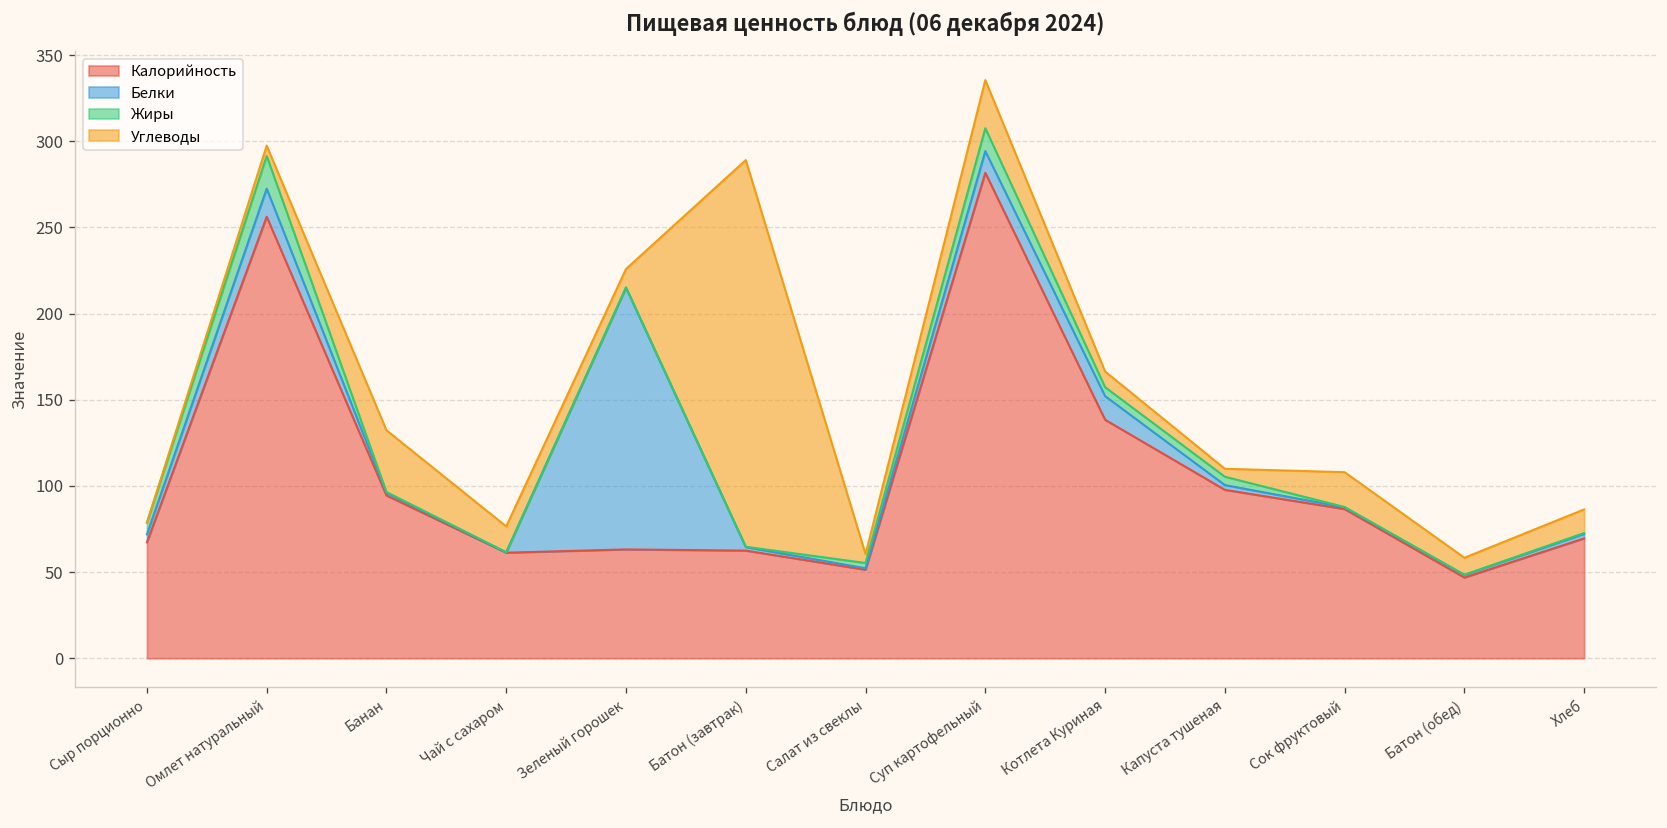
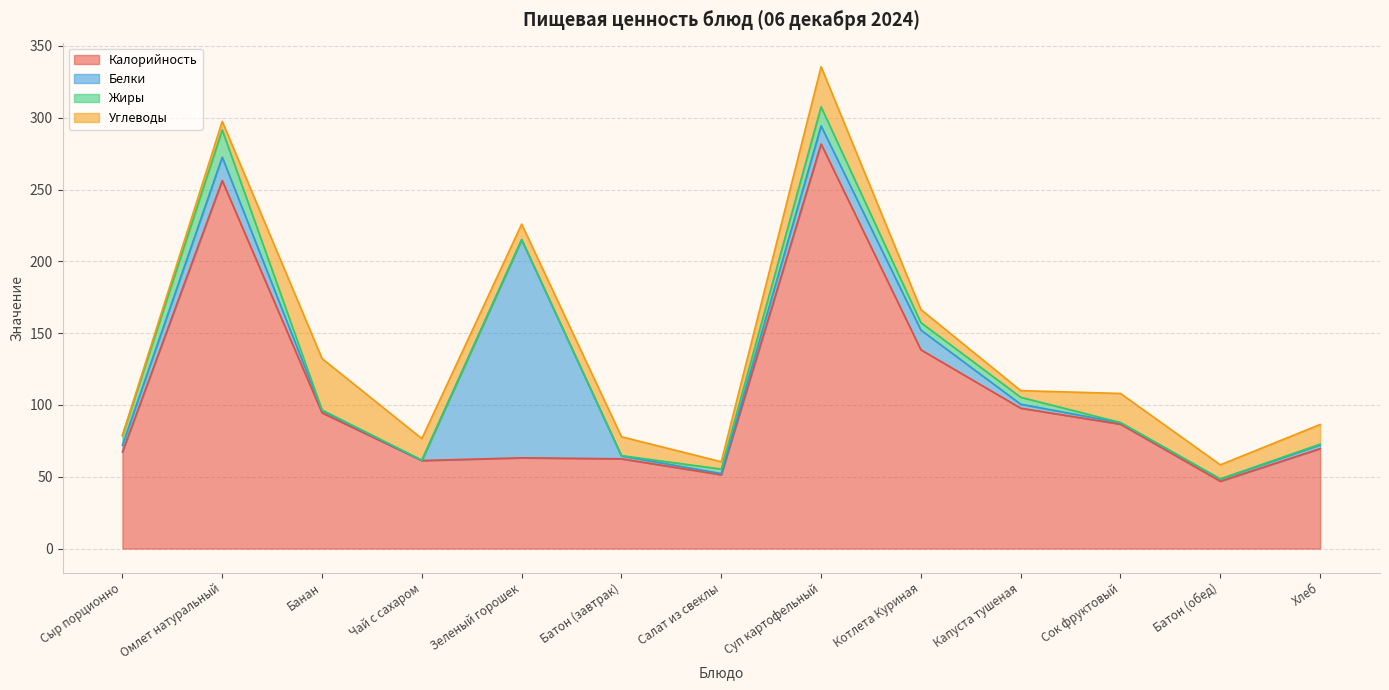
  {
    "Калорийность": {
      "Сыр порционно": 67,
      "Омлет натуральный": 256,
      "Зеленый горошек": 63,
      "Батон (завтрак)": 63,
      "Суп картофельный": 282,
      "Котлета Куриная": 138,
      "Капуста тушеная": 98,
      "Хлеб": 70
    },
    "Белки": {
      "Сыр порционно": 5,
      "Омлет натуральный": 16,
      "Суп картофельный": 13,
      "Котлета Куриная": 14,
      "Капуста тушеная": 3
    },
    "Жиры": {
      "Омлет натуральный": 19,
      "Салат из свеклы": 3,
      "Суп картофельный": 13,
      "Котлета Куриная": 5,
      "Капуста тушеная": 5
    },
    "Углеводы": {
      "Омлет натуральный": 6,
      "Банан": 36,
      "Чай с сахаром": 15,
      "Зеленый горошек": 11,
-     "Батон (завтрак)": 224,
+     "Батон (завтрак)": 13,
      "Салат из свеклы": 5,
      "Суп картофельный": 28,
      "Котлета Куриная": 9,
      "Капуста тушеная": 5,
      "Сок фруктовый": 20,
      "Батон (обед)": 10,
      "Хлеб": 14
    }
  }
